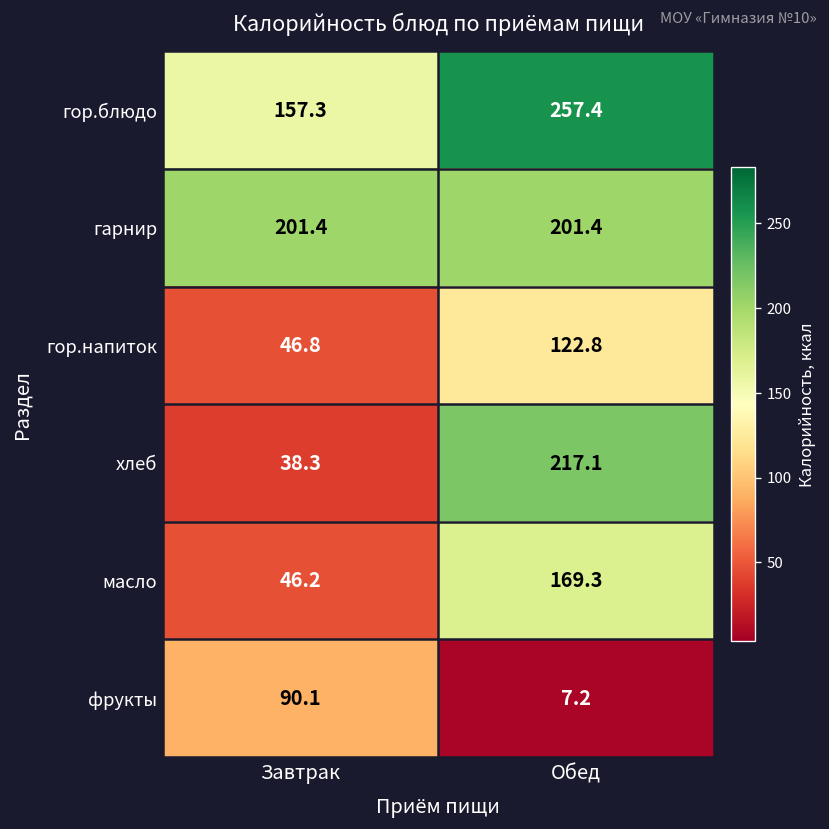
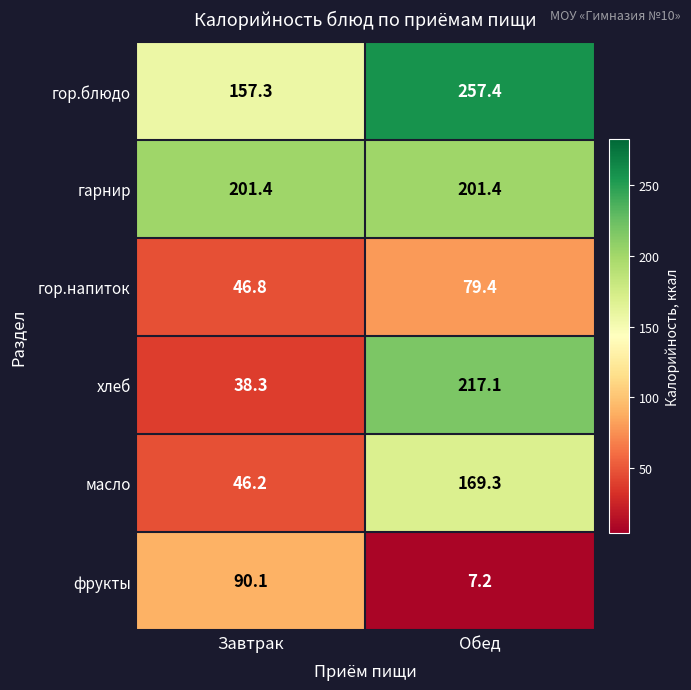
  {
    "гор.блюдо": {
      "Завтрак": 157.3,
      "Обед": 257.4
    },
    "гарнир": {
      "Завтрак": 201.4,
      "Обед": 201.4
    },
    "гор.напиток": {
      "Завтрак": 46.8,
-     "Обед": 122.8
+     "Обед": 79.4
    },
    "хлеб": {
      "Завтрак": 38.3,
      "Обед": 217.1
    },
    "масло": {
      "Завтрак": 46.2,
      "Обед": 169.3
    },
    "фрукты": {
      "Завтрак": 90.1,
      "Обед": 7.2
    }
  }
